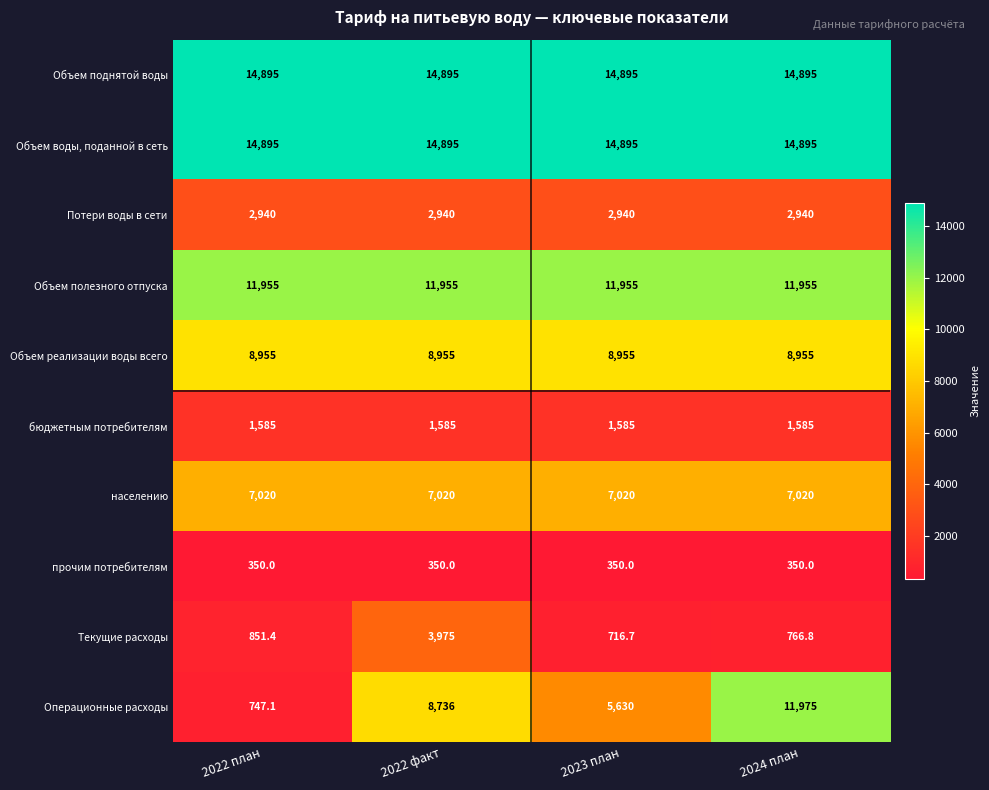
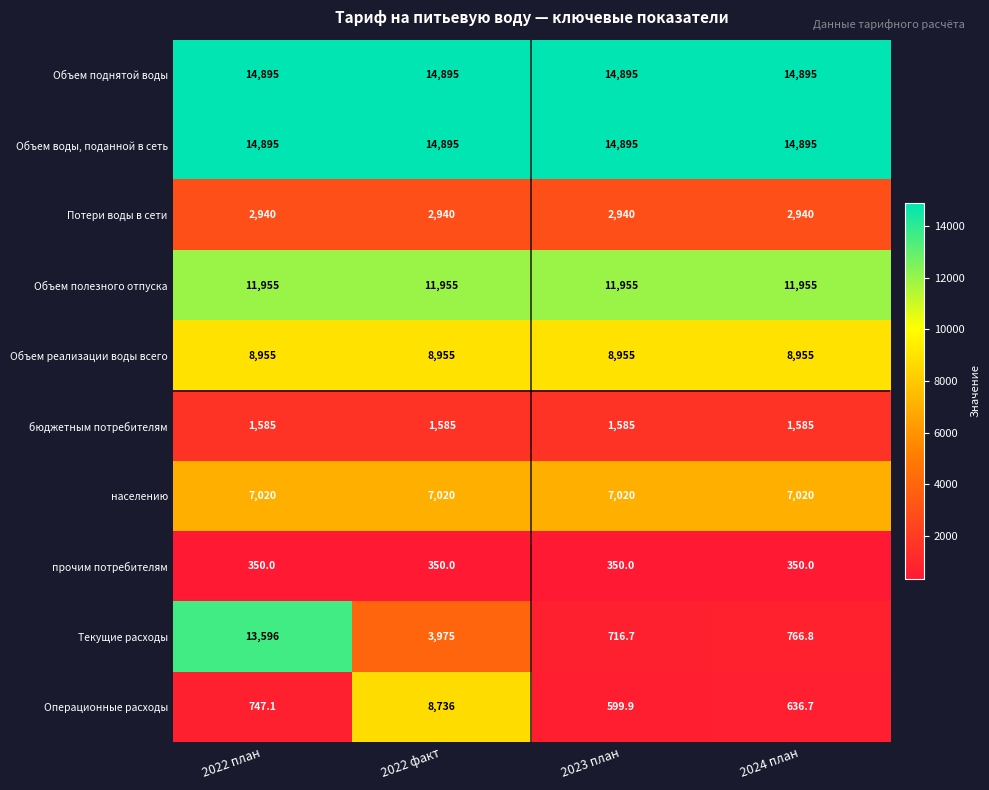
  {
    "Объем поднятой воды": {
      "2022 план": "14,895",
      "2022 факт": "14,895",
      "2023 план": "14,895",
      "2024 план": "14,895"
    },
    "Объем воды, поданной в сеть": {
      "2022 план": "14,895",
      "2022 факт": "14,895",
      "2023 план": "14,895",
      "2024 план": "14,895"
    },
    "Потери воды в сети": {
      "2022 план": "2,940",
      "2022 факт": "2,940",
      "2023 план": "2,940",
      "2024 план": "2,940"
    },
    "Объем полезного отпуска": {
      "2022 план": "11,955",
      "2022 факт": "11,955",
      "2023 план": "11,955",
      "2024 план": "11,955"
    },
    "Объем реализации воды всего": {
      "2022 план": "8,955",
      "2022 факт": "8,955",
      "2023 план": "8,955",
      "2024 план": "8,955"
    },
    "бюджетным потребителям": {
      "2022 план": "1,585",
      "2022 факт": "1,585",
      "2023 план": "1,585",
      "2024 план": "1,585"
    },
    "населению": {
      "2022 план": "7,020",
      "2022 факт": "7,020",
      "2023 план": "7,020",
      "2024 план": "7,020"
    },
    "прочим потребителям": {
      "2022 план": "350.0",
      "2022 факт": "350.0",
      "2023 план": "350.0",
      "2024 план": "350.0"
    },
    "Текущие расходы": {
-     "2022 план": "851.4",
+     "2022 план": "13,596",
      "2022 факт": "3,975",
      "2023 план": "716.7",
      "2024 план": "766.8"
    },
    "Операционные расходы": {
      "2022 план": "747.1",
      "2022 факт": "8,736",
-     "2023 план": "5,630",
-     "2024 план": "11,975"
+     "2023 план": "599.9",
+     "2024 план": "636.7"
    }
  }
